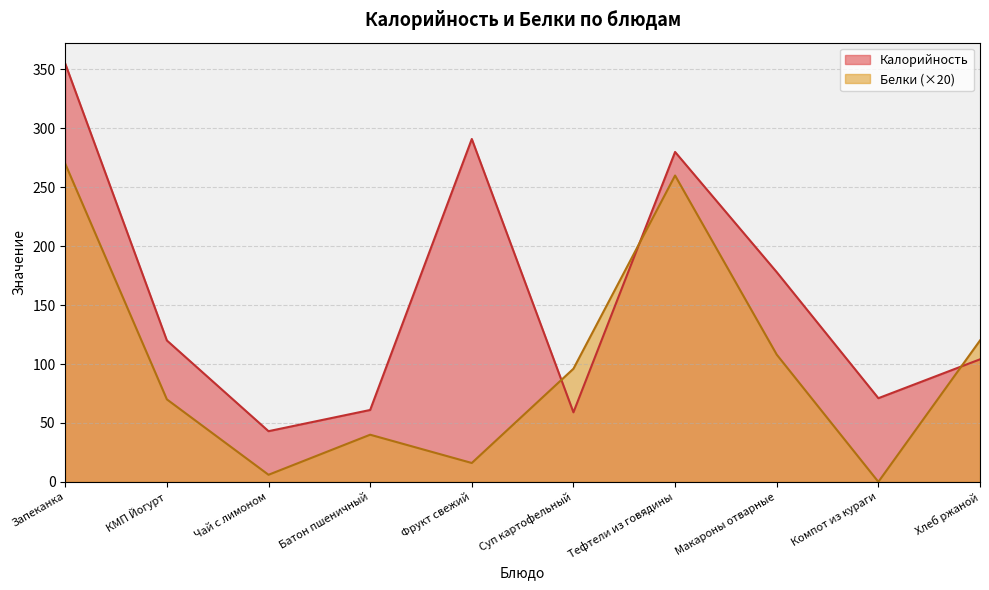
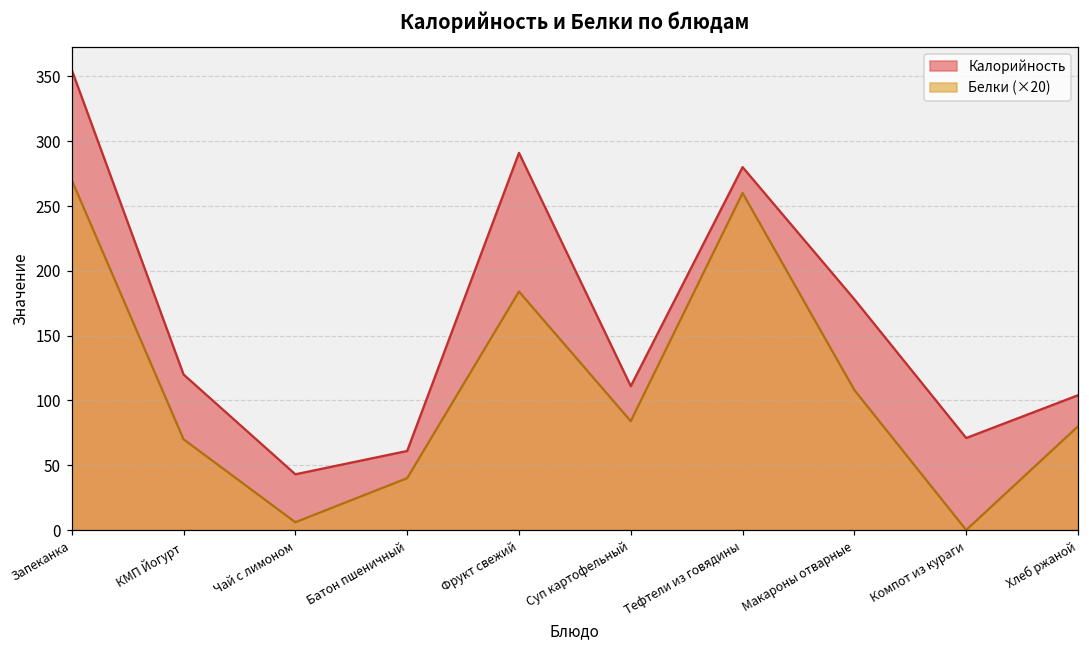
  {
    "Калорийность": {
      "Запеканка": 355,
      "КМП Йогурт": 120,
      "Чай с лимоном": 43,
      "Батон пшеничный": 61,
      "Фрукт свежий": 291,
-     "Суп картофельный": 59,
+     "Суп картофельный": 111,
      "Тефтели из говядины": 280,
      "Макароны отварные": 178,
      "Компот из кураги": 71,
      "Хлеб ржаной": 104
    },
    "Белки (×20)": {
      "Запеканка": 270,
      "КМП Йогурт": 70,
      "Чай с лимоном": 6,
      "Батон пшеничный": 40,
-     "Фрукт свежий": 16,
-     "Суп картофельный": 96,
+     "Фрукт свежий": 184,
+     "Суп картофельный": 84,
      "Тефтели из говядины": 260,
      "Макароны отварные": 108,
      "Компот из кураги": 0,
-     "Хлеб ржаной": 120
+     "Хлеб ржаной": 80
    }
  }
